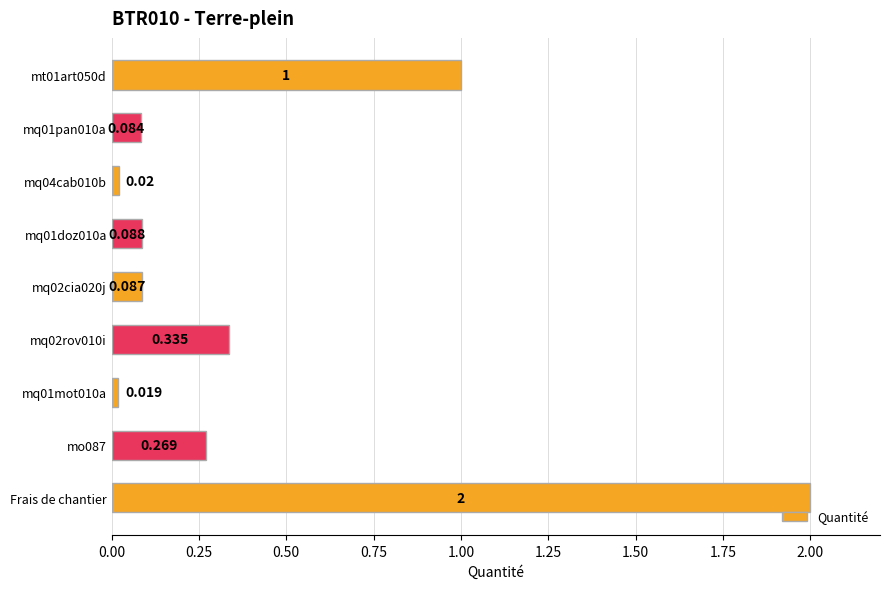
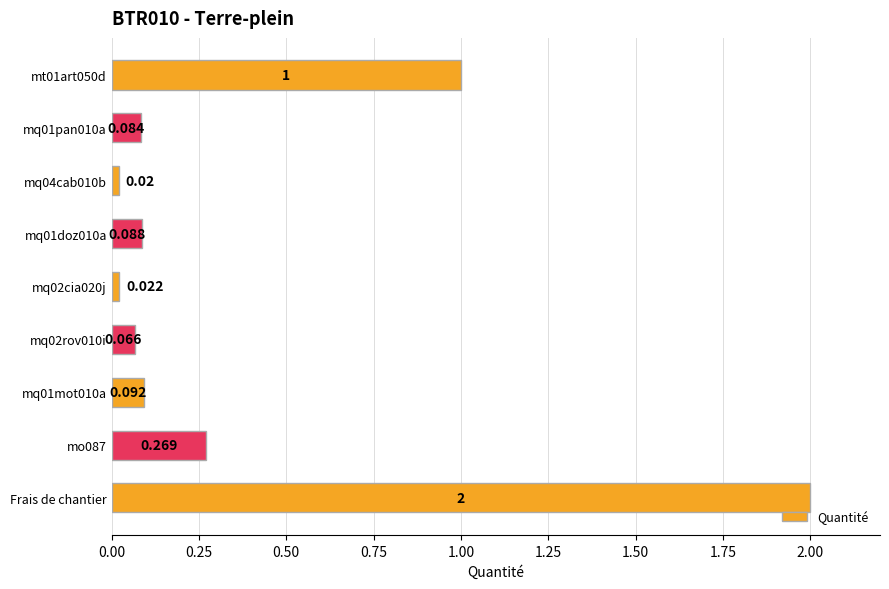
  {
    "mt01art050d": 1,
    "mq01pan010a": 0.084,
    "mq04cab010b": 0.02,
    "mq01doz010a": 0.088,
-   "mq02cia020j": 0.087,
-   "mq02rov010i": 0.335,
-   "mq01mot010a": 0.019,
+   "mq02cia020j": 0.022,
+   "mq02rov010i": 0.066,
+   "mq01mot010a": 0.092,
    "mo087": 0.269,
    "Frais de chantier": 2
  }
